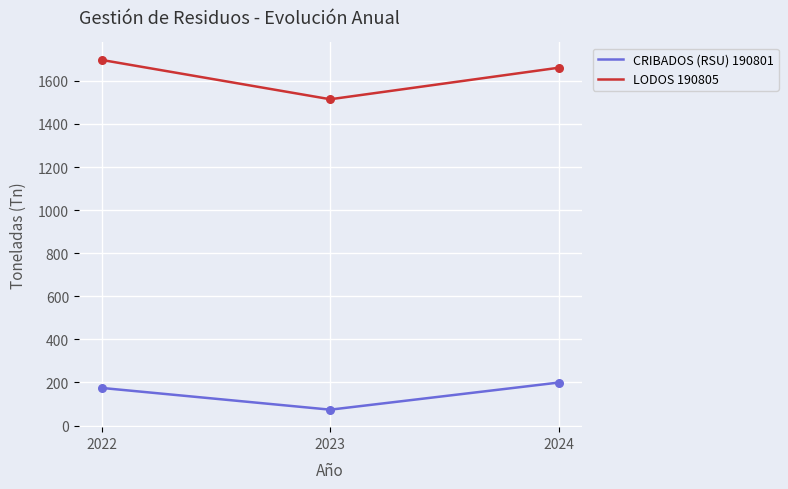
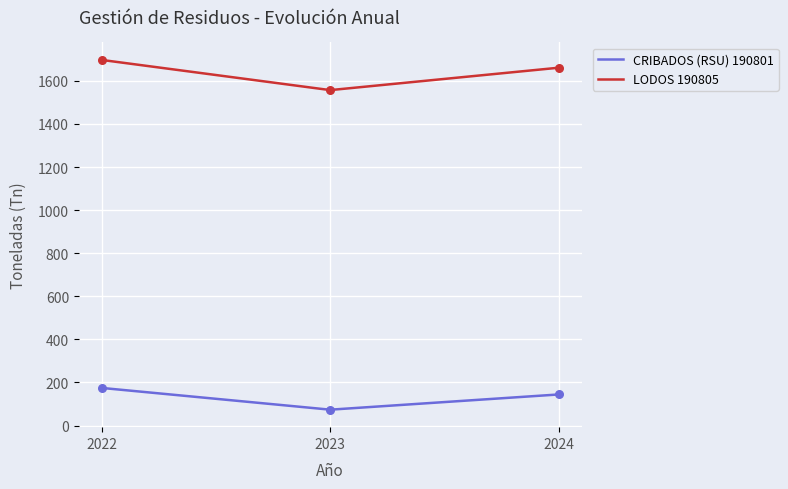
  {
    "CRIBADOS (RSU) 190801": {
      "2022": 170,
      "2023": 70,
-     "2024": 200
+     "2024": 140
    },
    "LODOS 190805": {
      "2022": 1700,
-     "2023": 1510,
+     "2023": 1560,
      "2024": 1660
    }
  }
